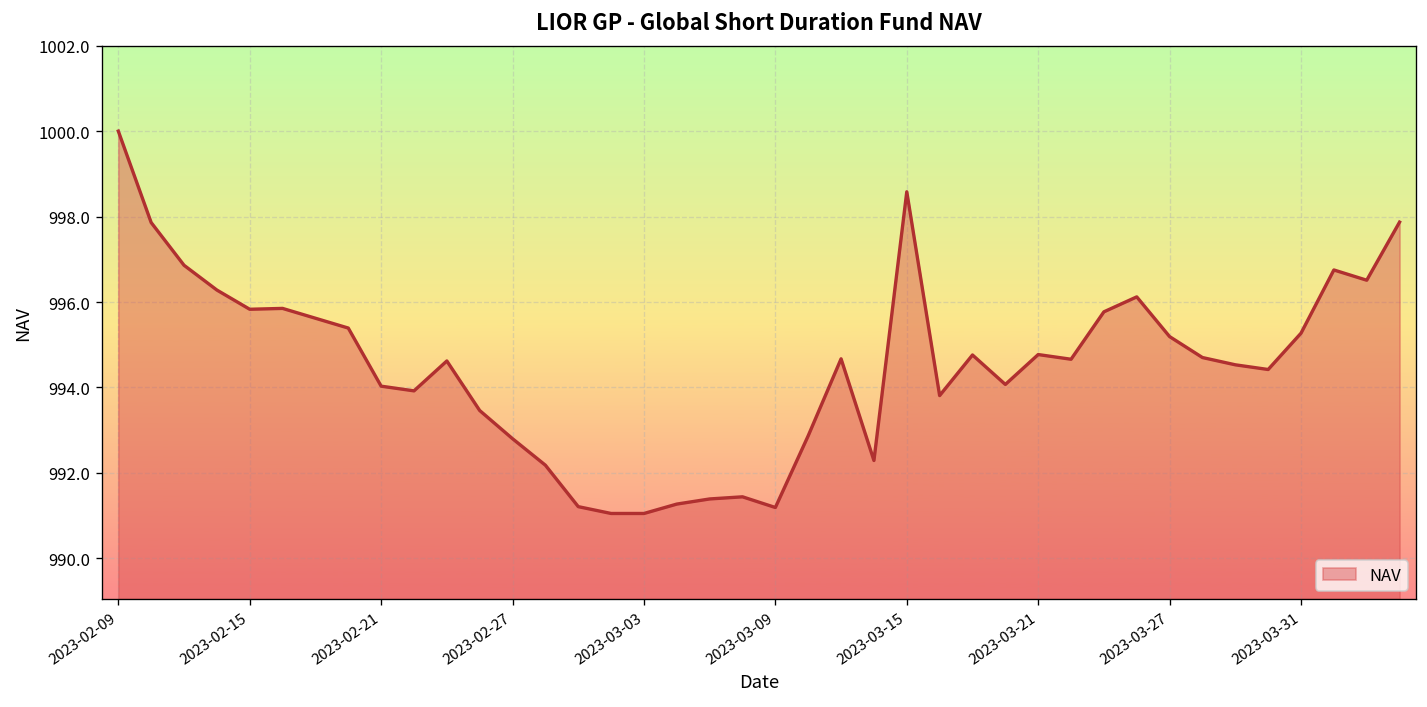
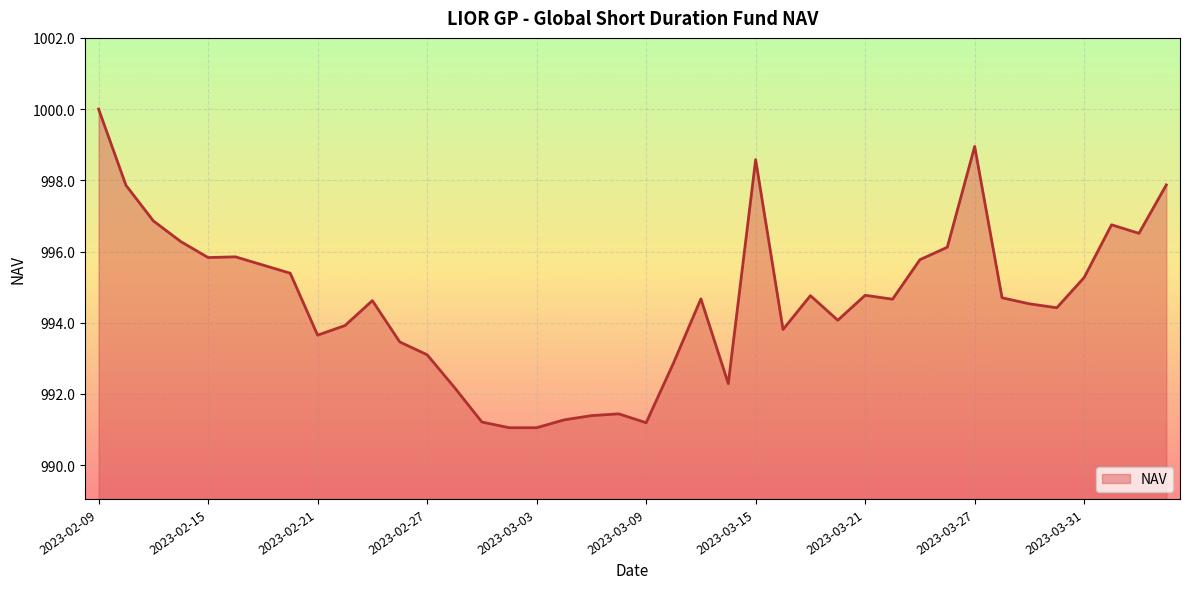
  {
    "2023-02-09": 1000.0,
    "2023-02-15": 995.8,
-   "2023-02-21": 994.0,
-   "2023-02-27": 992.8,
+   "2023-02-21": 993.7,
+   "2023-02-27": 993.1,
    "2023-03-03": 991.1,
    "2023-03-09": 991.2,
    "2023-03-15": 998.6,
    "2023-03-21": 994.8,
-   "2023-03-27": 995.2,
+   "2023-03-27": 999.0,
    "2023-03-31": 995.3
  }
